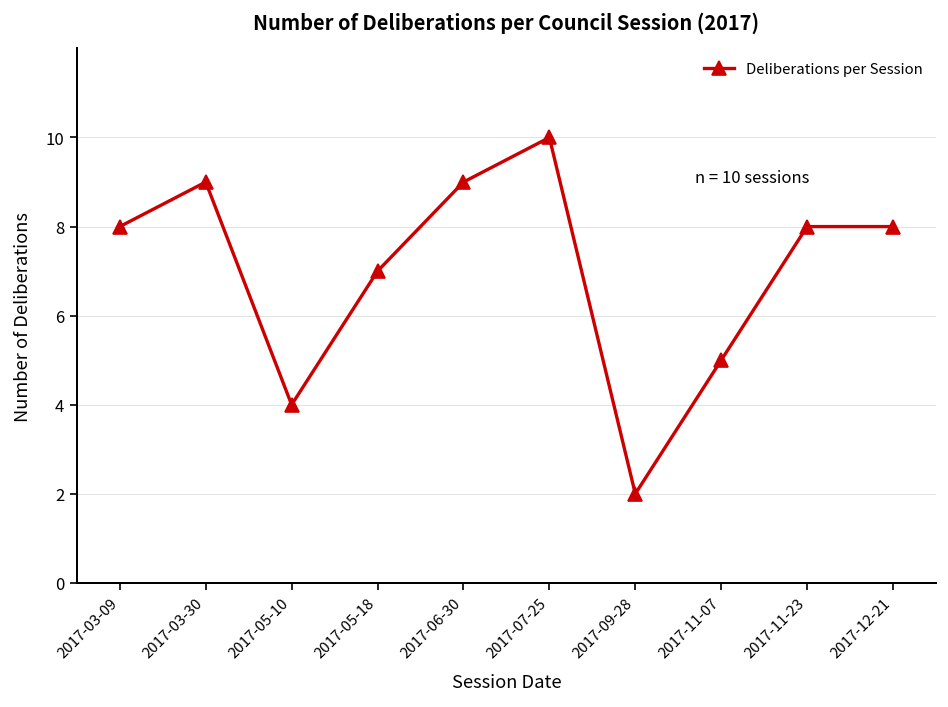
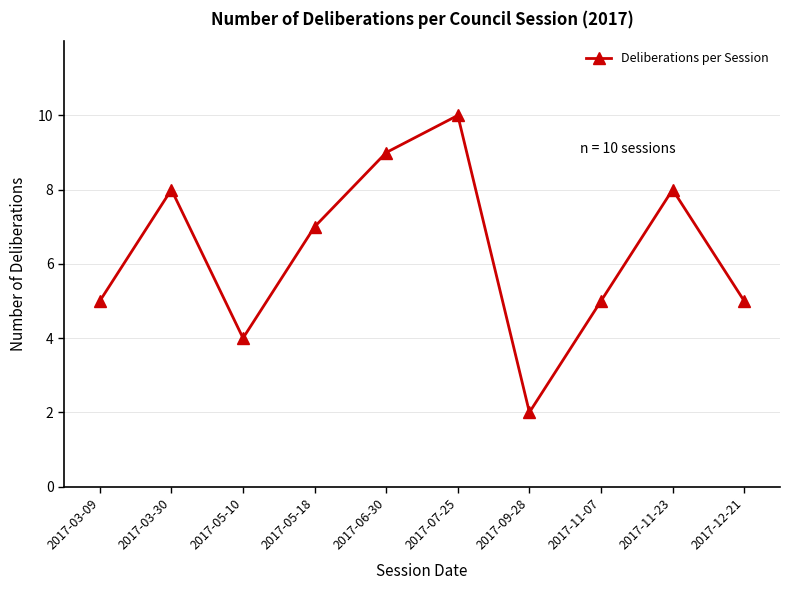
  {
-   "2017-03-09": 8,
-   "2017-03-30": 9,
+   "2017-03-09": 5,
+   "2017-03-30": 8,
    "2017-05-10": 4,
    "2017-05-18": 7,
    "2017-06-30": 9,
    "2017-07-25": 10,
    "2017-09-28": 2,
    "2017-11-07": 5,
    "2017-11-23": 8,
-   "2017-12-21": 8
+   "2017-12-21": 5
  }
